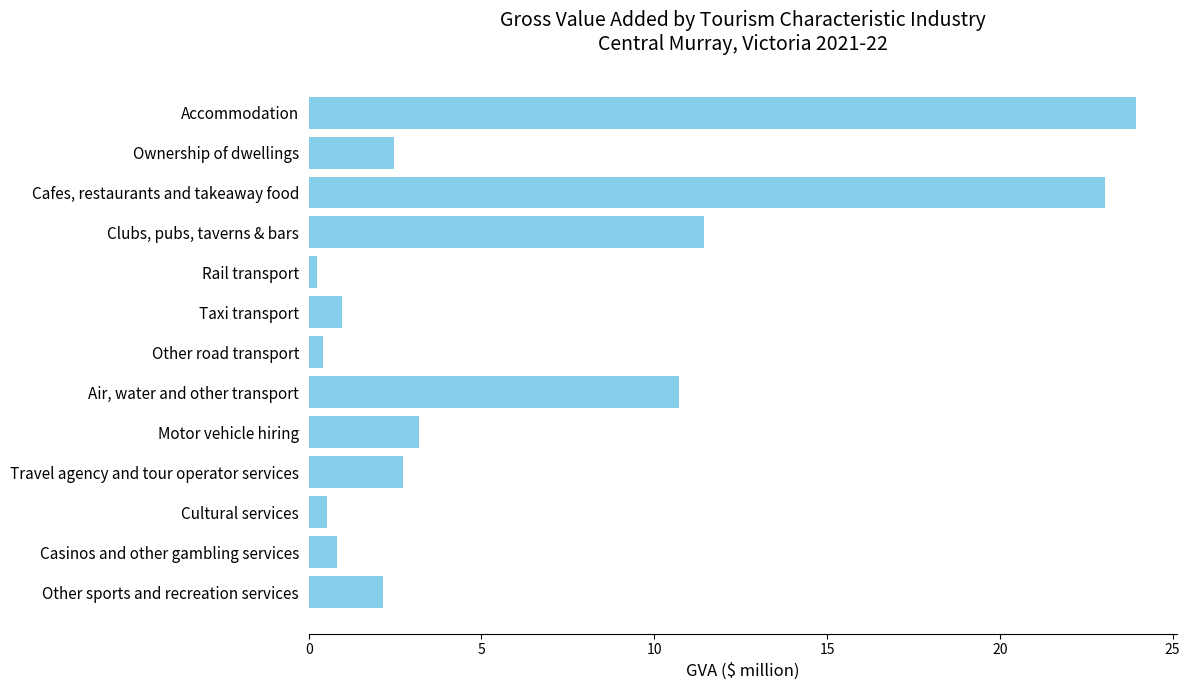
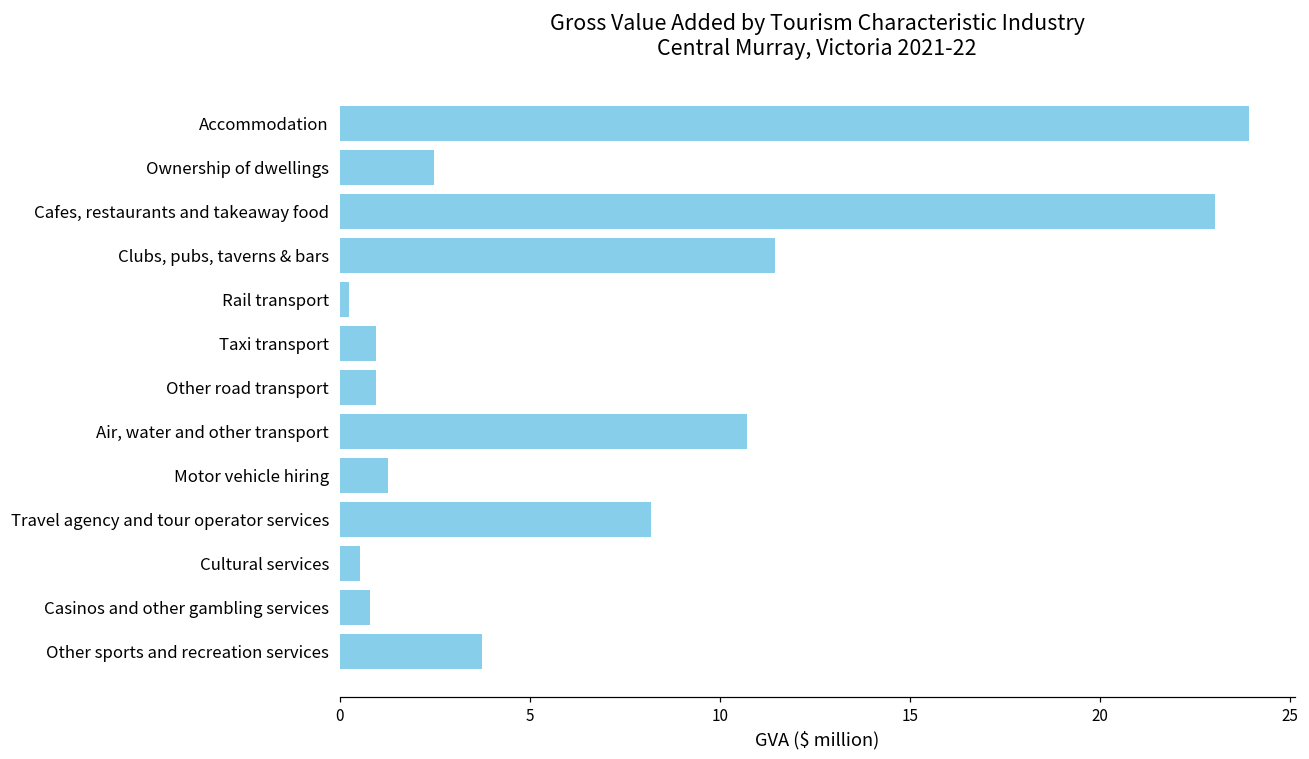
  {
    "Accommodation": 23.9,
    "Ownership of dwellings": 2.5,
    "Cafes, restaurants and takeaway food": 23.0,
    "Clubs, pubs, taverns & bars": 11.4,
    "Rail transport": 0.2,
    "Taxi transport": 1.0,
-   "Other road transport": 0.4,
+   "Other road transport": 1.0,
    "Air, water and other transport": 10.7,
-   "Motor vehicle hiring": 3.2,
-   "Travel agency and tour operator services": 2.7,
+   "Motor vehicle hiring": 1.3,
+   "Travel agency and tour operator services": 8.2,
    "Cultural services": 0.5,
    "Casinos and other gambling services": 0.8,
-   "Other sports and recreation services": 2.1
+   "Other sports and recreation services": 3.8
  }
